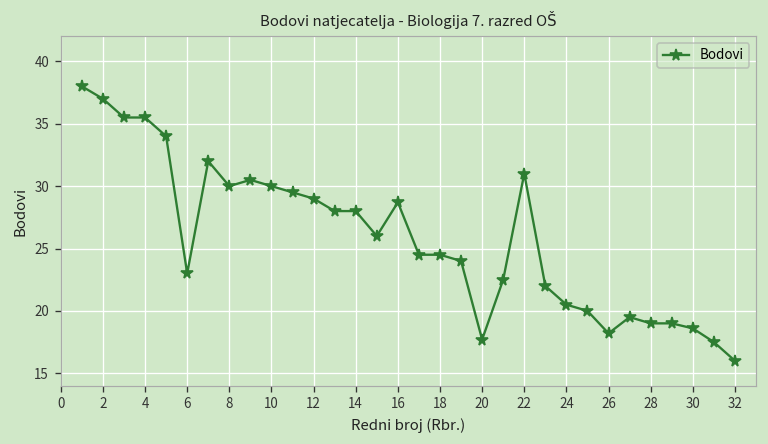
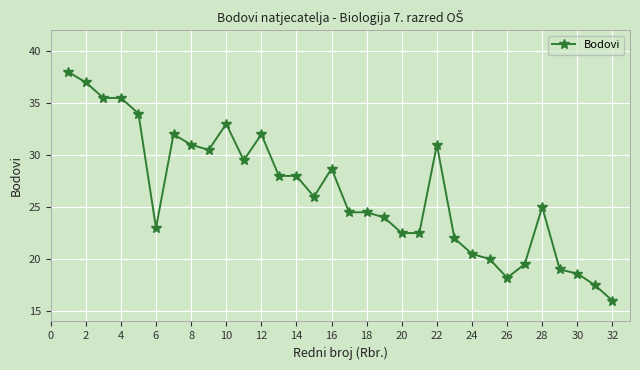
  {
    "2": 37.0,
    "4": 35.5,
    "6": 23.0,
-   "8": 30,
-   "10": 30,
-   "12": 29,
+   "8": 31,
+   "10": 33,
+   "12": 32,
    "14": 28.0,
    "16": 28.7,
    "18": 24.5,
-   "20": 17.7,
+   "20": 22.5,
    "22": 31.0,
    "24": 20.5,
    "26": 18.2,
-   "28": 19,
+   "28": 25,
    "30": 18.6,
    "32": 16.0
  }
